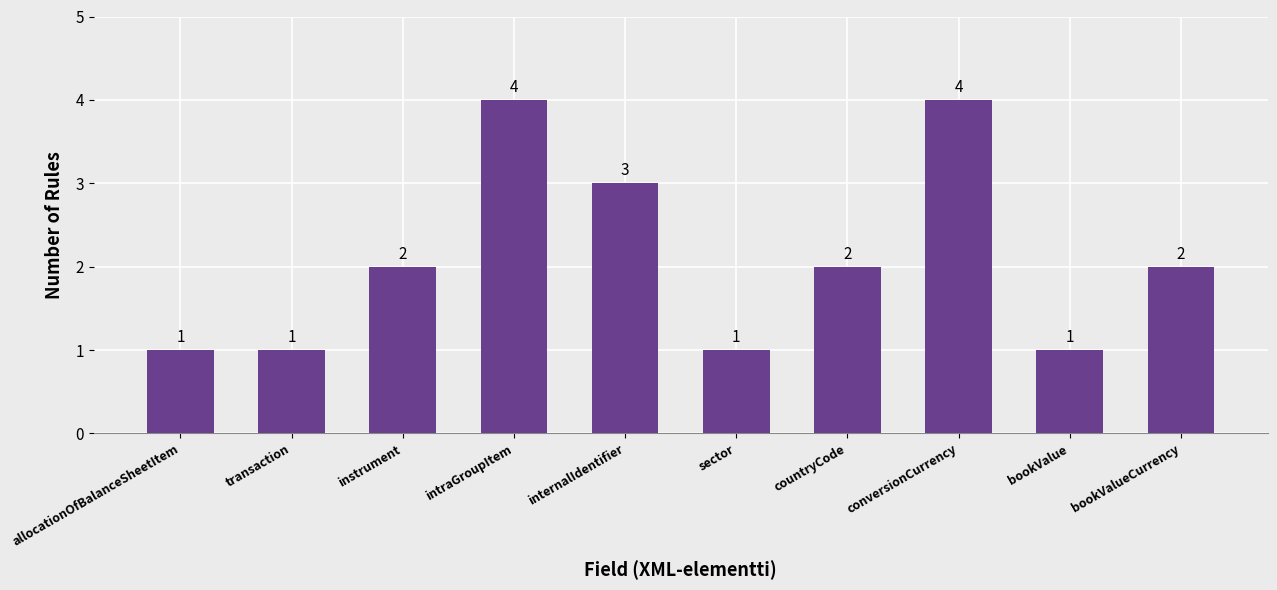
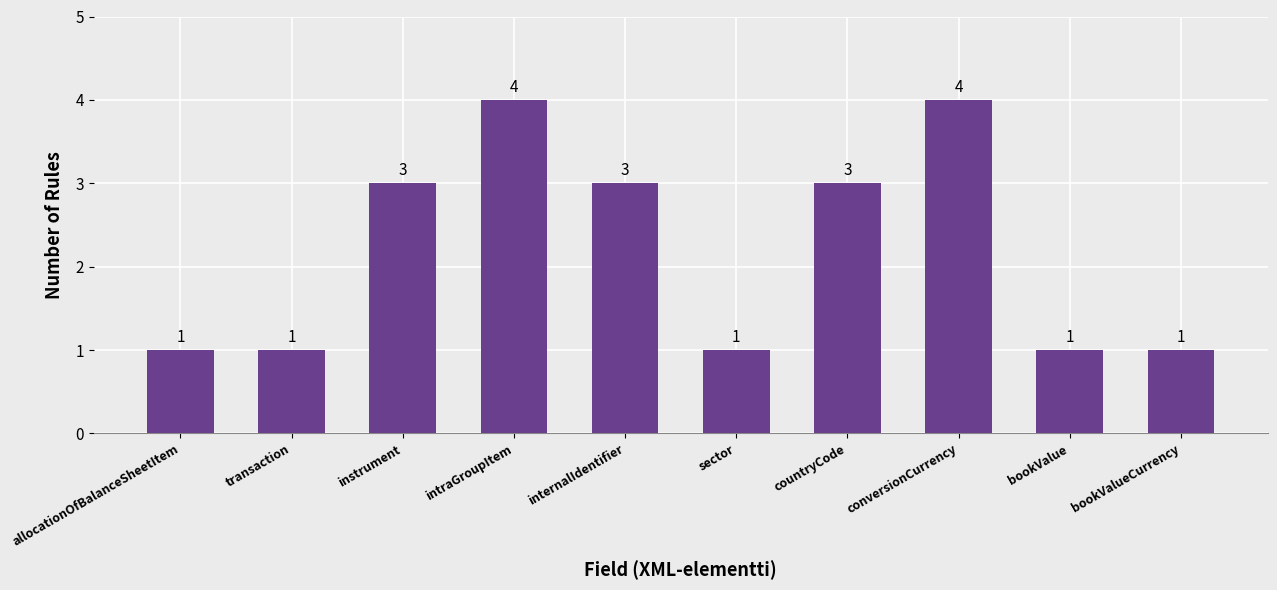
  {
    "allocationOfBalanceSheetItem": 1,
    "transaction": 1,
-   "instrument": 2,
+   "instrument": 3,
    "intraGroupItem": 4,
    "internalIdentifier": 3,
    "sector": 1,
-   "countryCode": 2,
+   "countryCode": 3,
    "conversionCurrency": 4,
    "bookValue": 1,
-   "bookValueCurrency": 2
+   "bookValueCurrency": 1
  }
